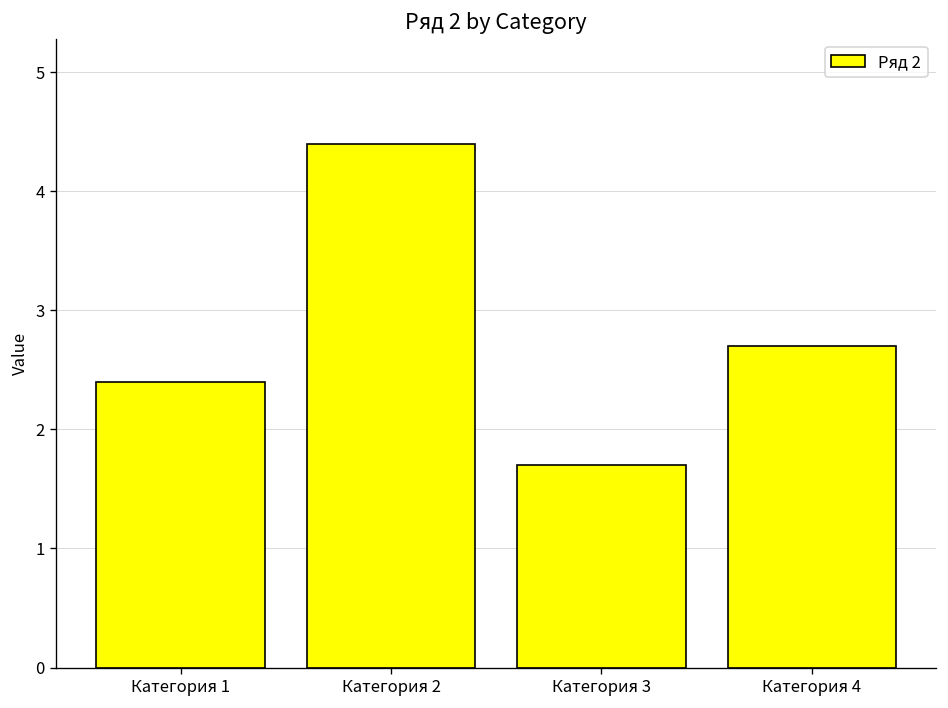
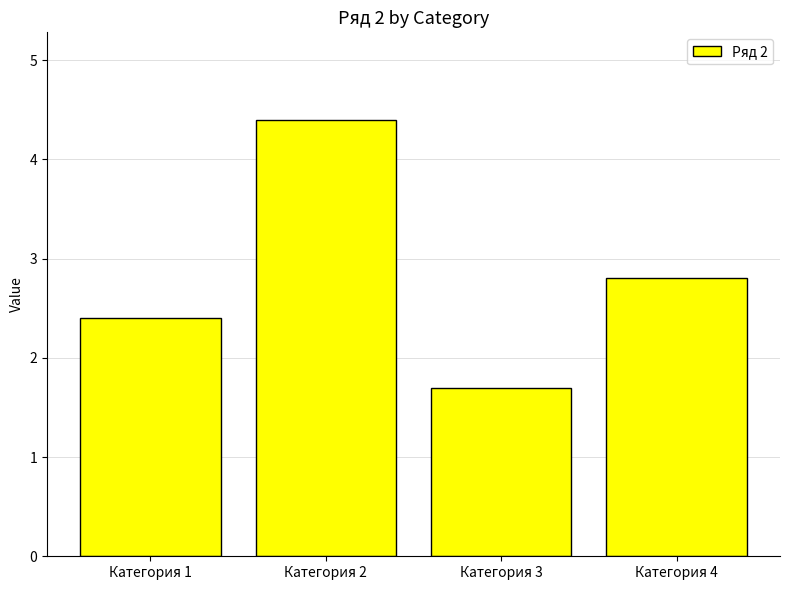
  {
    "Категория 1": 2.4,
    "Категория 2": 4.4,
    "Категория 3": 1.7,
-   "Категория 4": 2.7
+   "Категория 4": 2.8
  }
